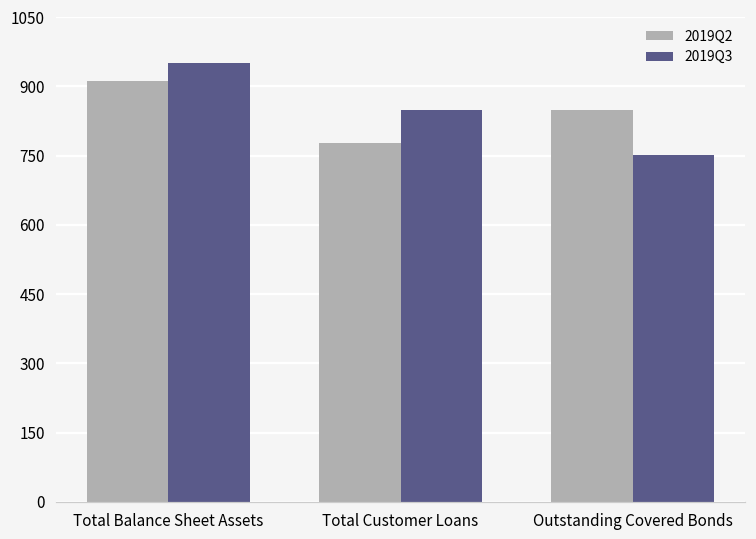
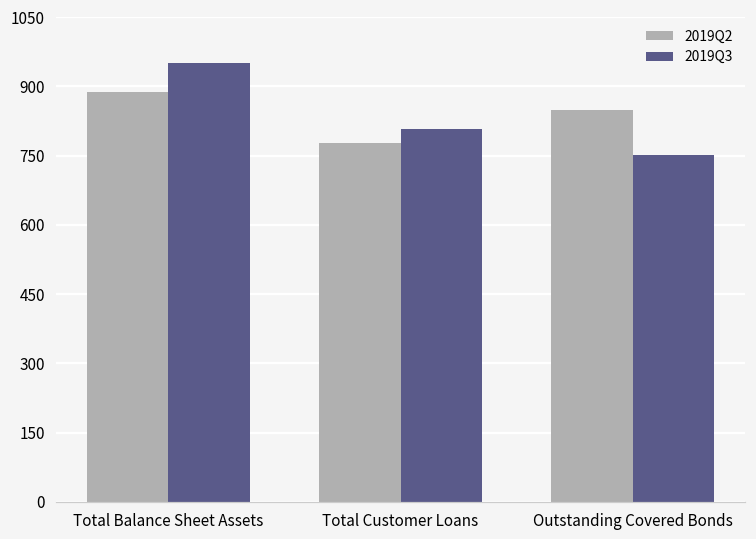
  {
    "2019Q2": {
-     "Total Balance Sheet Assets": 910,
+     "Total Balance Sheet Assets": 890,
      "Total Customer Loans": 780,
      "Outstanding Covered Bonds": 850
    },
    "2019Q3": {
      "Total Balance Sheet Assets": 950,
-     "Total Customer Loans": 850,
+     "Total Customer Loans": 810,
      "Outstanding Covered Bonds": 750
    }
  }
